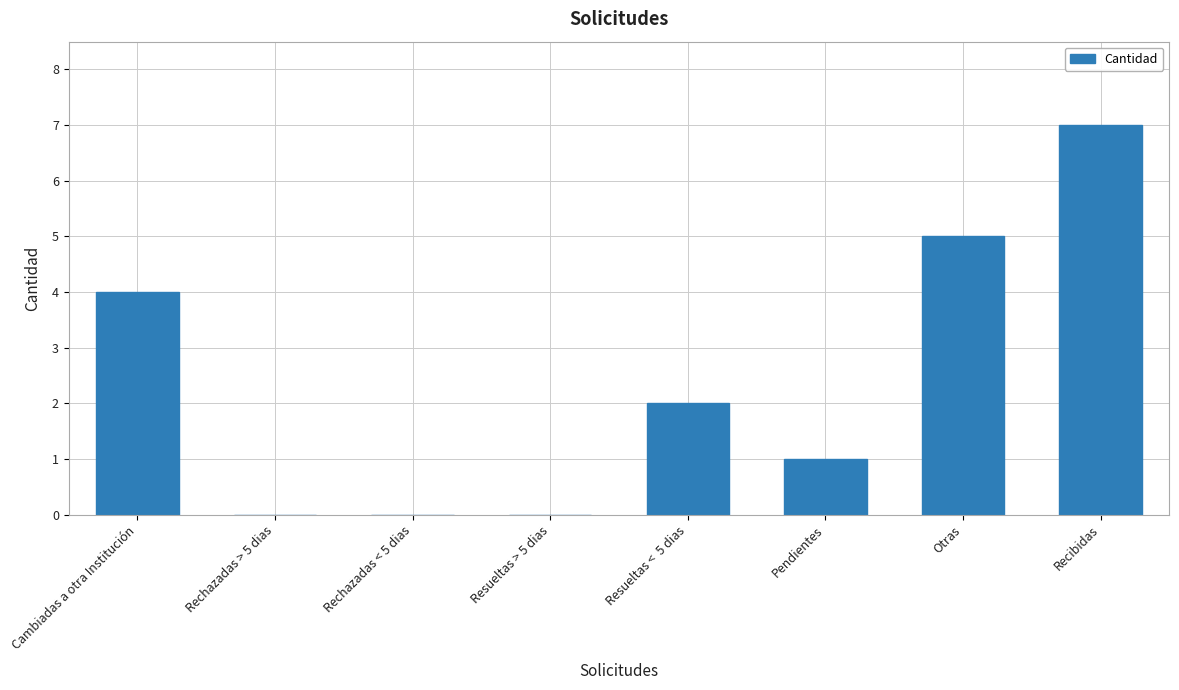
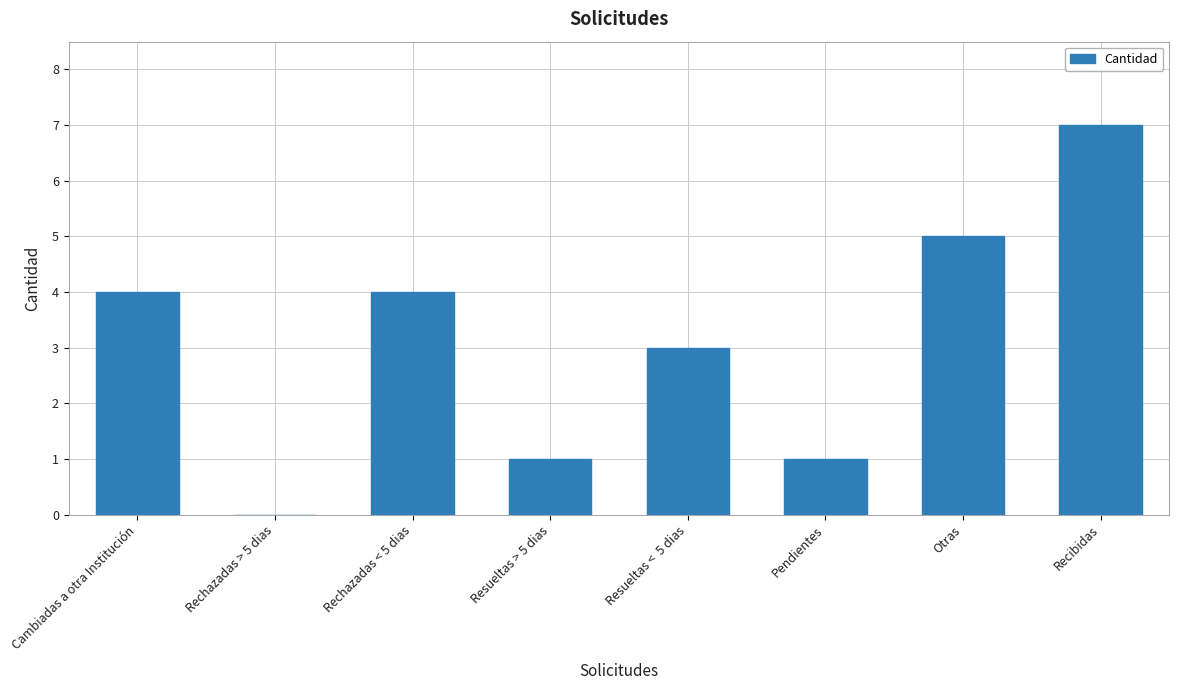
  {
    "Cambiadas a otra Institución": 4,
    "Rechazadas > 5 dias": 0,
-   "Rechazadas < 5 dias": 0,
-   "Resueltas > 5 dias": 0,
-   "Resueltas < 5 dias": 2,
+   "Rechazadas < 5 dias": 4,
+   "Resueltas > 5 dias": 1,
+   "Resueltas < 5 dias": 3,
    "Pendientes": 1,
    "Otras": 5,
    "Recibidas": 7
  }
